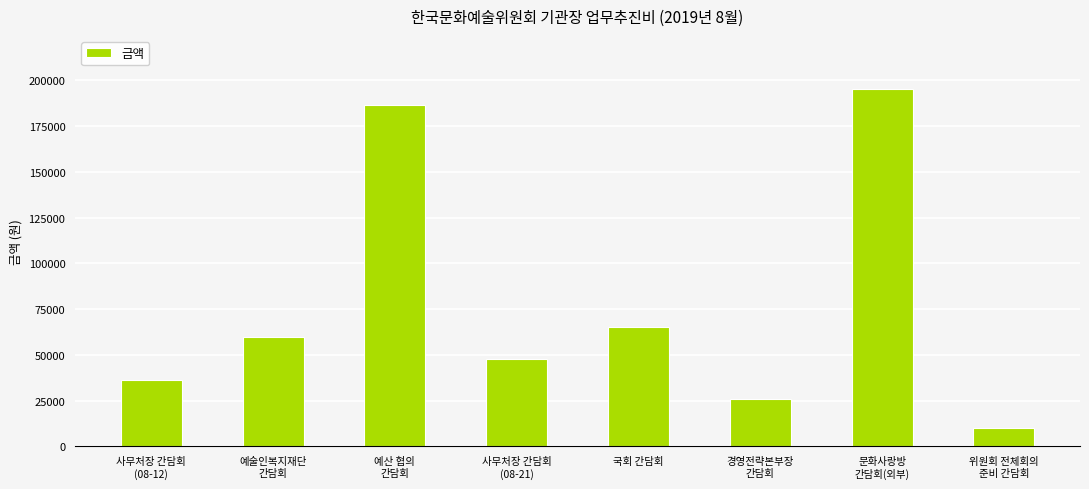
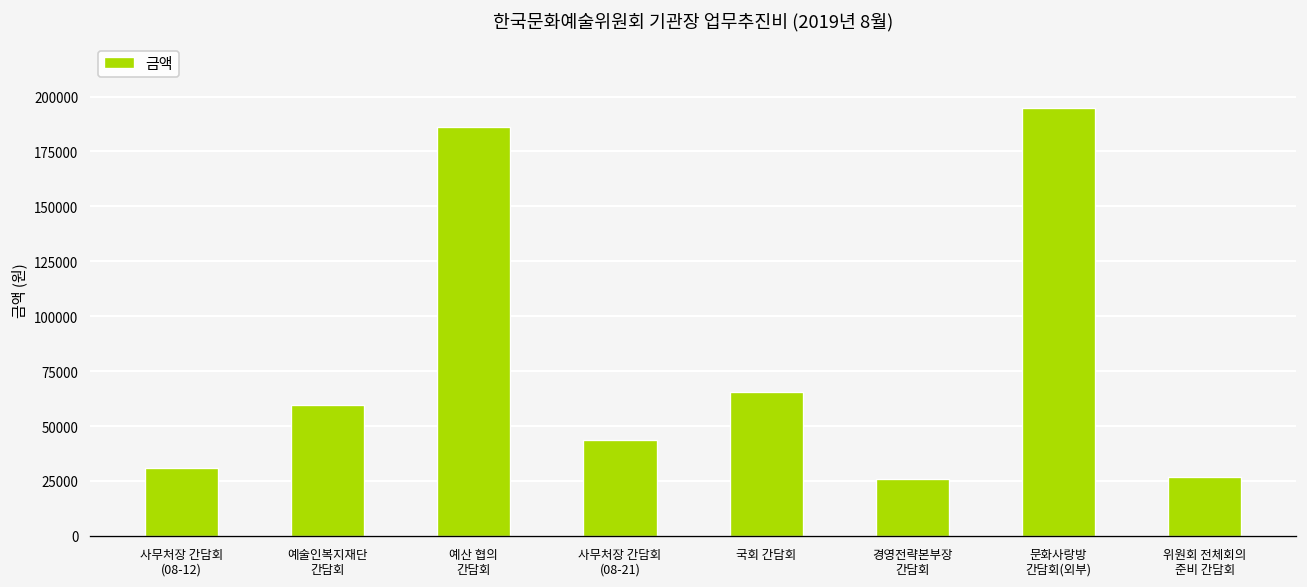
  {
-   "사무처장 간담회 (08-12)": 36000,
+   "사무처장 간담회 (08-12)": 31000,
    "예술인복지재단 간담회": 60000,
    "예산 협의 간담회": 186000,
-   "사무처장 간담회 (08-21)": 48000,
+   "사무처장 간담회 (08-21)": 43000,
    "국회 간담회": 65000,
    "경영전략본부장 간담회": 26000,
    "문화사랑방 간담회(외부)": 195000,
-   "위원회 전체회의 준비 간담회": 10000
+   "위원회 전체회의 준비 간담회": 27000
  }
